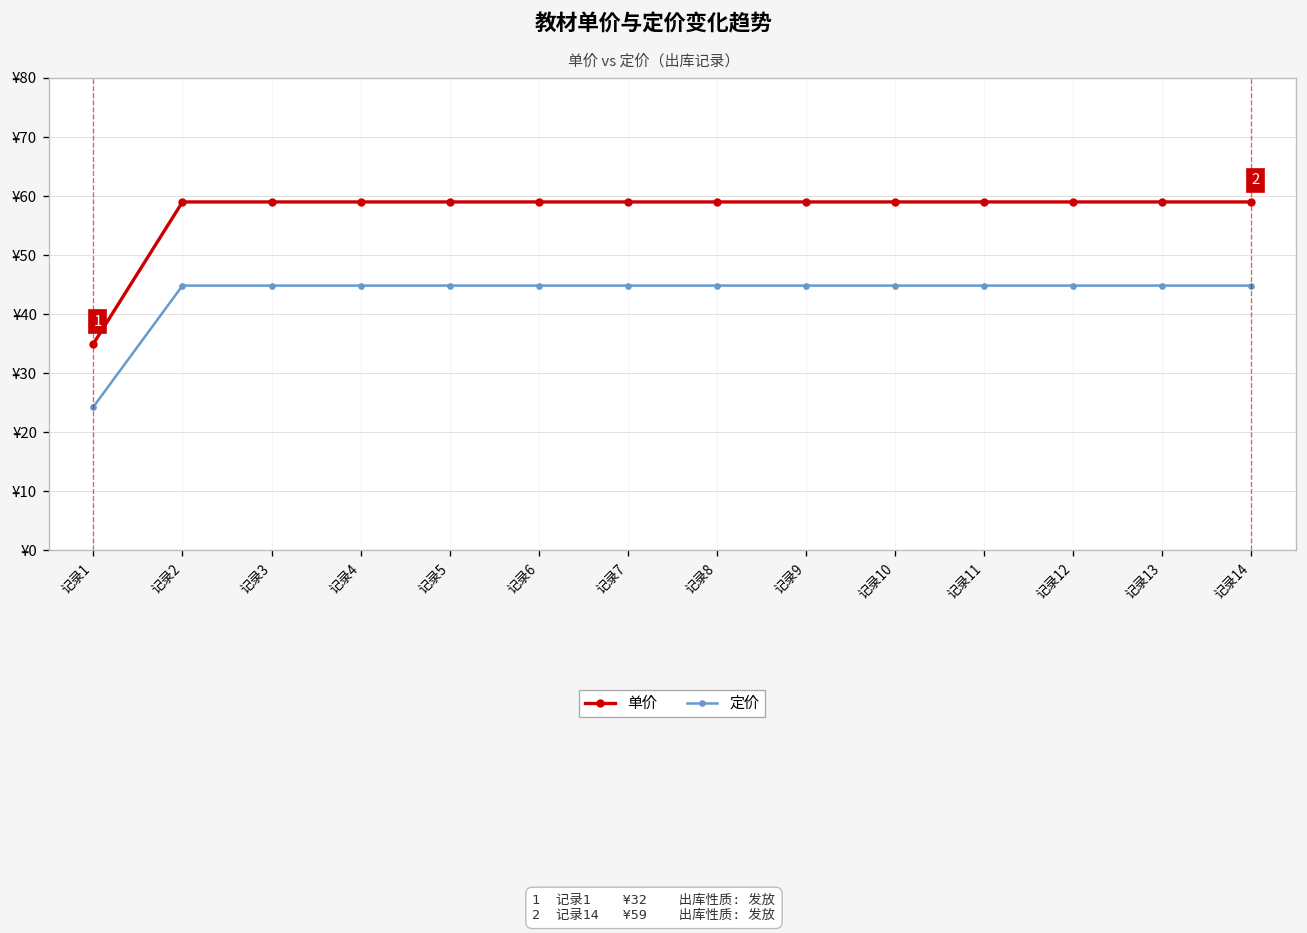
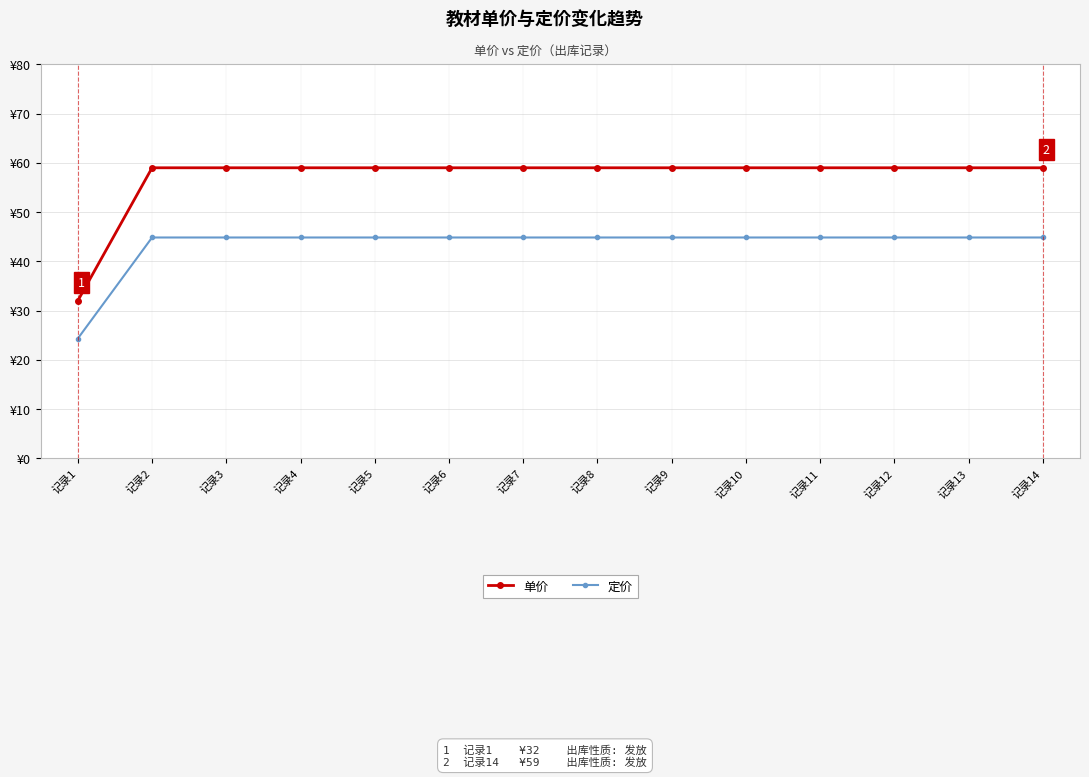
  {
    "单价": {
-     "记录1": "¥35",
+     "记录1": "¥32",
      "记录2": "¥59",
      "记录3": "¥59",
      "记录4": "¥59",
      "记录5": "¥59",
      "记录6": "¥59",
      "记录7": "¥59",
      "记录8": "¥59",
      "记录9": "¥59",
      "记录10": "¥59",
      "记录11": "¥59",
      "记录12": "¥59",
      "记录13": "¥59"
    },
    "定价": {
      "记录1": "¥24",
      "记录2": "¥45",
      "记录3": "¥45",
      "记录4": "¥45",
      "记录5": "¥45",
      "记录6": "¥45",
      "记录7": "¥45",
      "记录8": "¥45",
      "记录9": "¥45",
      "记录10": "¥45",
      "记录11": "¥45",
      "记录12": "¥45",
      "记录13": "¥45",
      "记录14": "¥45"
    }
  }
